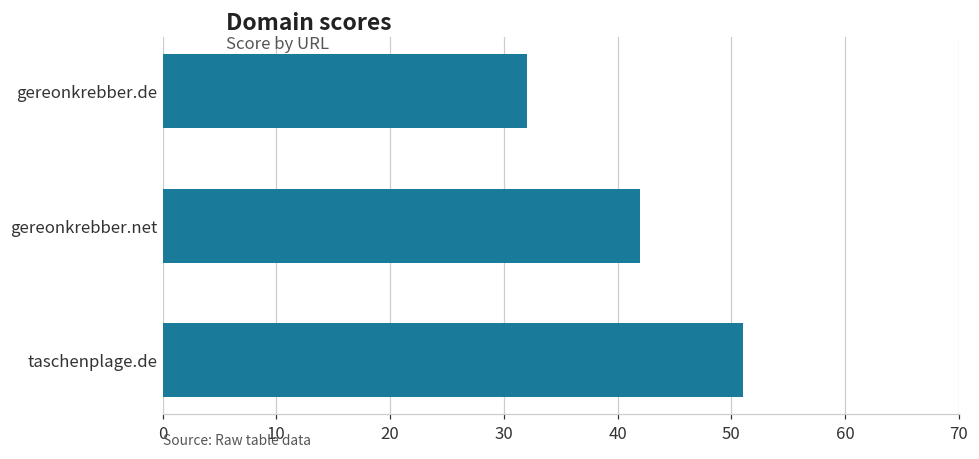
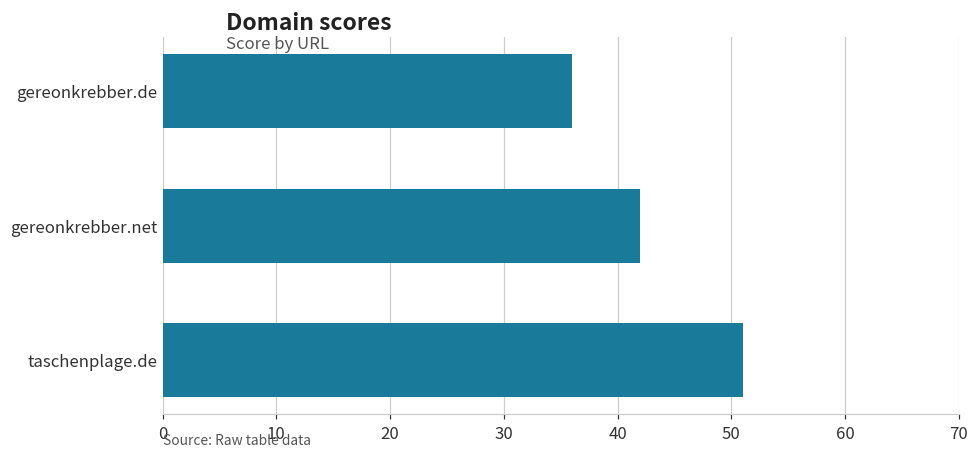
  {
-   "gereonkrebber.de": 32,
+   "gereonkrebber.de": 36,
    "gereonkrebber.net": 42,
    "taschenplage.de": 51
  }
